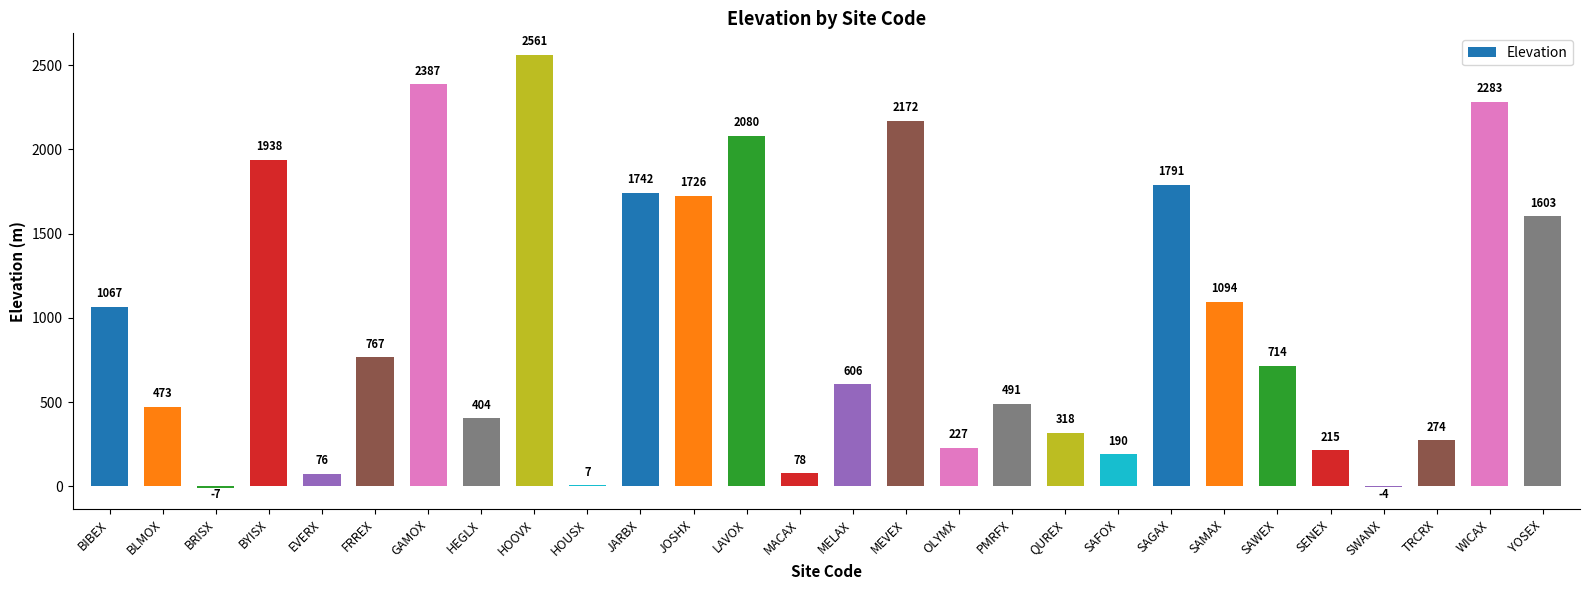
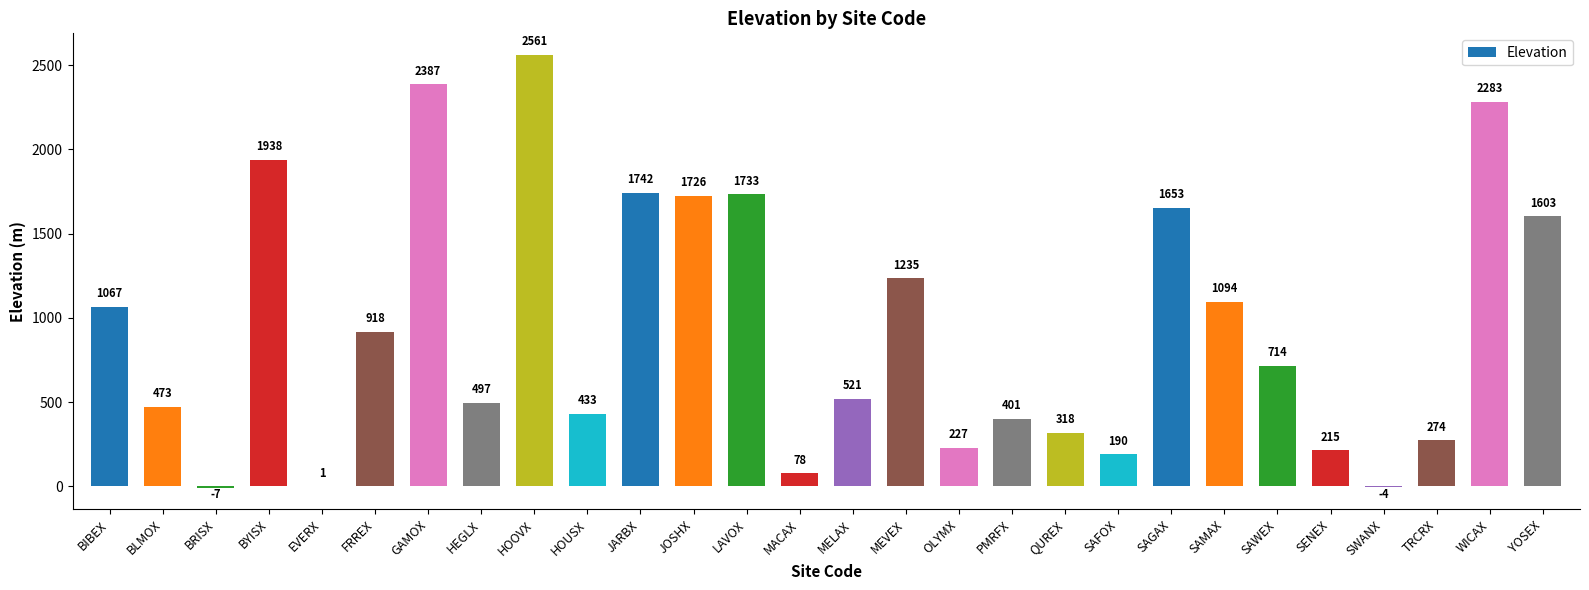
  {
    "BIBEX": 1067,
    "BLMOX": 473,
    "BRISX": -7,
    "BYISX": 1938,
-   "EVERX": 76,
-   "FRREX": 767,
+   "EVERX": 1,
+   "FRREX": 918,
    "GAMOX": 2387,
-   "HEGLX": 404,
+   "HEGLX": 497,
    "HOOVX": 2561,
-   "HOUSX": 7,
+   "HOUSX": 433,
    "JARBX": 1742,
    "JOSHX": 1726,
-   "LAVOX": 2080,
+   "LAVOX": 1733,
    "MACAX": 78,
-   "MELAX": 606,
-   "MEVEX": 2172,
+   "MELAX": 521,
+   "MEVEX": 1235,
    "OLYMX": 227,
-   "PMRFX": 491,
+   "PMRFX": 401,
    "QUREX": 318,
    "SAFOX": 190,
-   "SAGAX": 1791,
+   "SAGAX": 1653,
    "SAMAX": 1094,
    "SAWEX": 714,
    "SENEX": 215,
    "SWANX": -4,
    "TRCRX": 274,
    "WICAX": 2283,
    "YOSEX": 1603
  }
